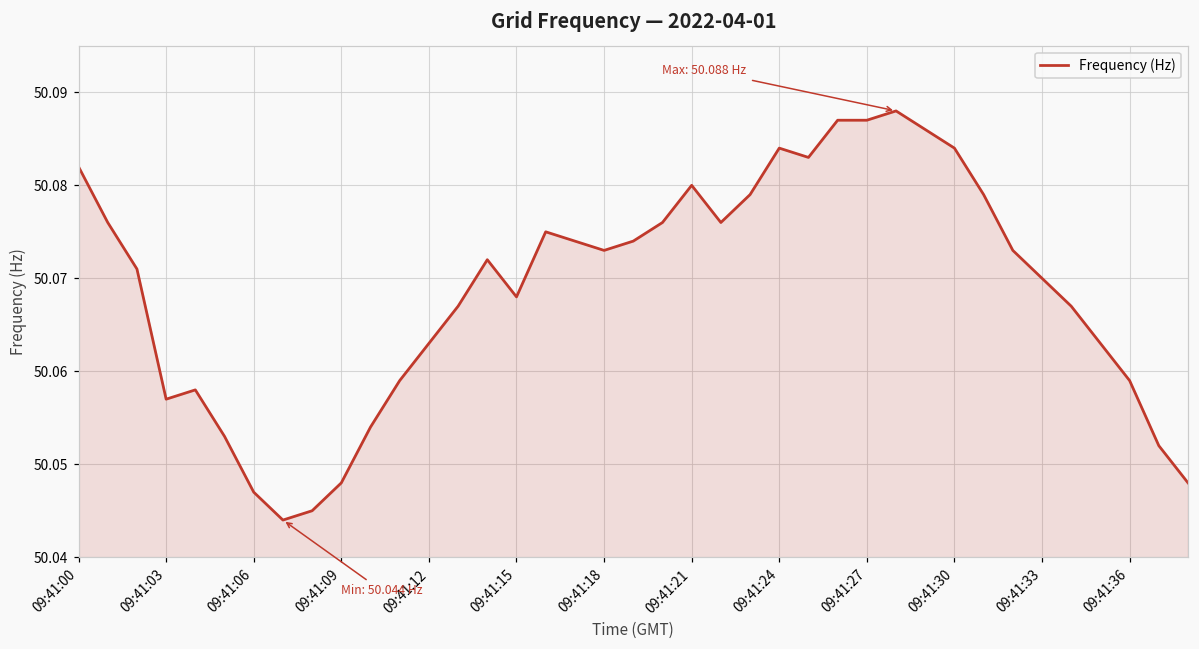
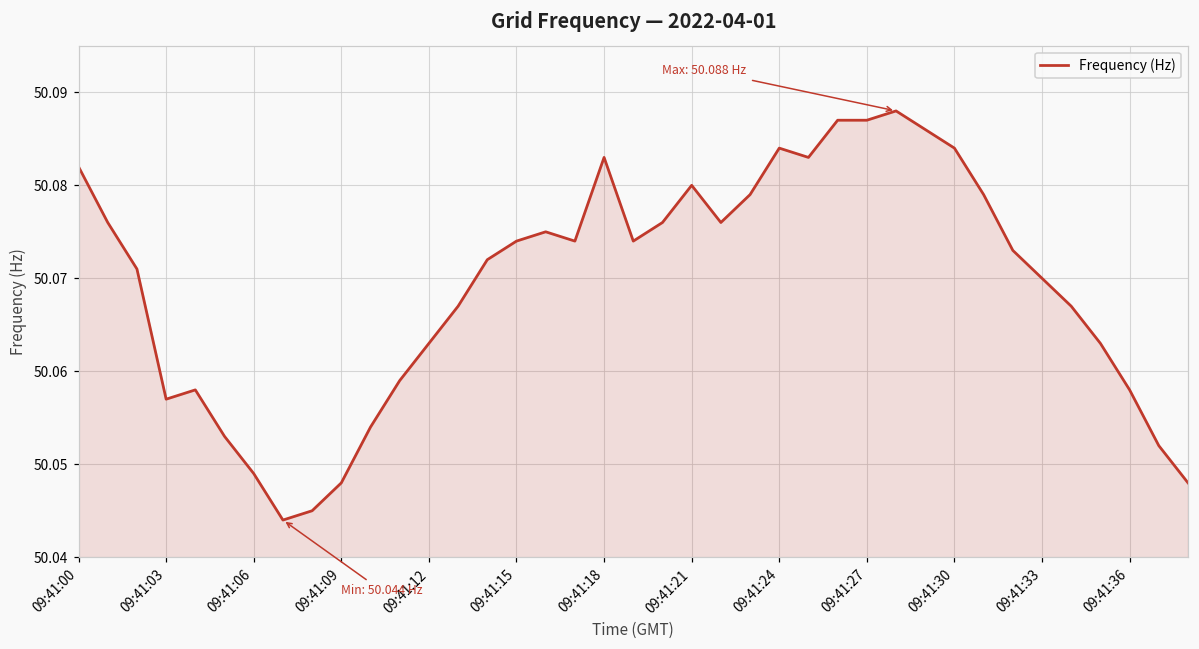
  {
    "09:41:00": 50.082,
    "09:41:03": 50.057,
-   "09:41:06": 50.047,
+   "09:41:06": 50.049,
    "09:41:09": 50.048,
    "09:41:12": 50.063,
-   "09:41:15": 50.068,
-   "09:41:18": 50.073,
+   "09:41:15": 50.074,
+   "09:41:18": 50.083,
    "09:41:21": 50.080,
    "09:41:24": 50.084,
    "09:41:27": 50.087,
    "09:41:30": 50.084,
    "09:41:33": 50.070,
-   "09:41:36": 50.059
+   "09:41:36": 50.058
  }
